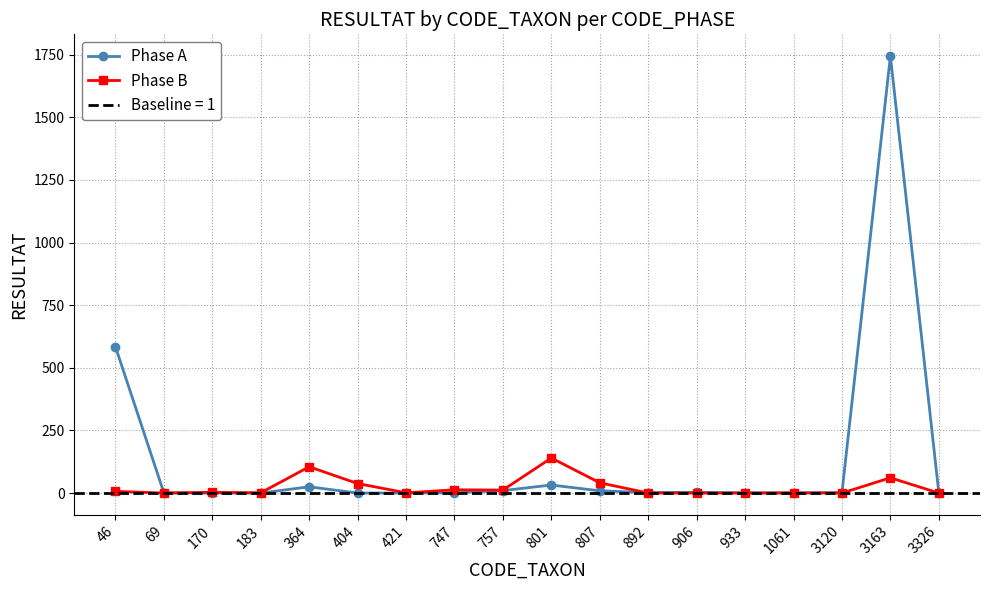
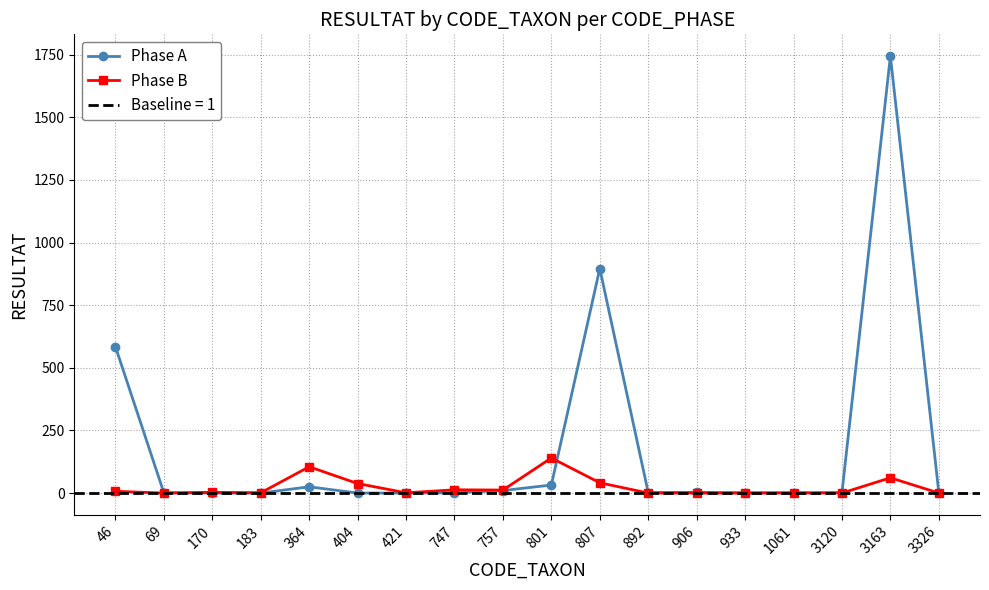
  {
    "Phase A": {
      "46": 580,
      "364": 30,
      "404": 0,
      "747": 0,
      "801": 30,
-     "807": 10,
+     "807": 900,
      "3163": 1740
    },
    "Phase B": {
      "46": 10,
      "364": 110,
      "404": 40,
      "747": 10,
      "801": 140,
      "807": 40,
      "3163": 60
    }
  }
